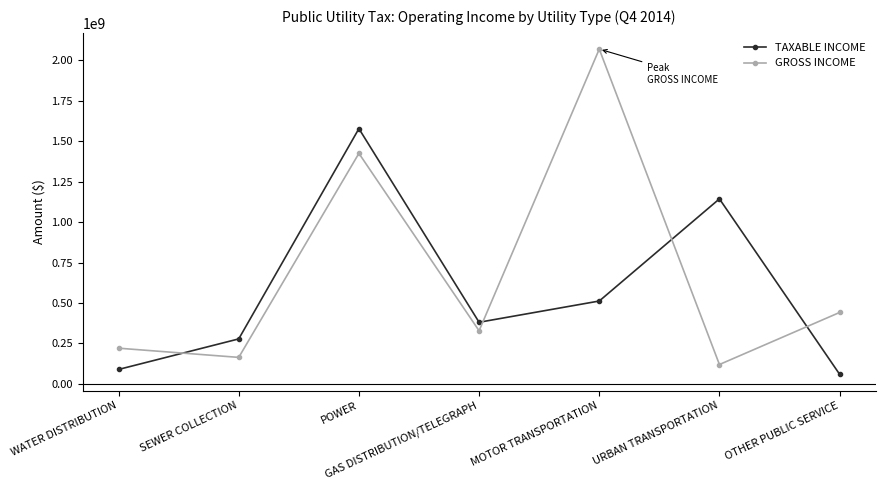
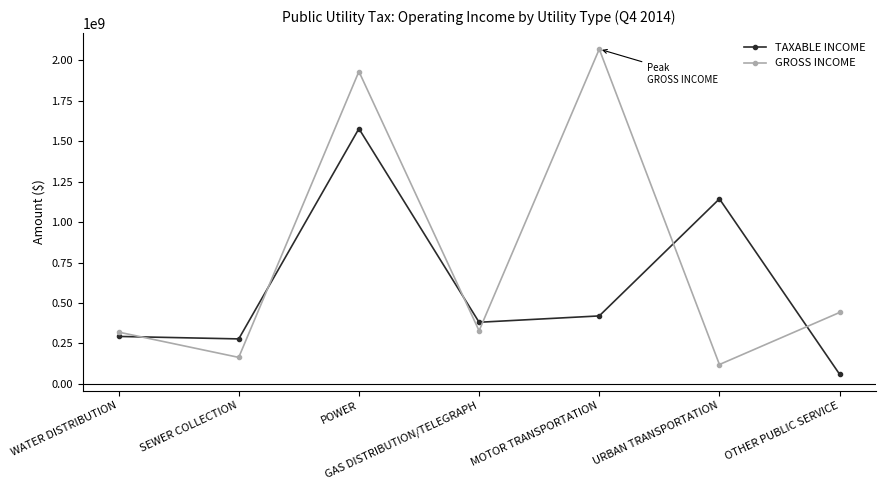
  {
    "TAXABLE INCOME": {
-     "WATER DISTRIBUTION": 90000000,
+     "WATER DISTRIBUTION": 290000000,
      "SEWER COLLECTION": 280000000,
      "POWER": 1580000000,
      "GAS DISTRIBUTION/TELEGRAPH": 380000000,
-     "MOTOR TRANSPORTATION": 510000000,
+     "MOTOR TRANSPORTATION": 420000000,
      "URBAN TRANSPORTATION": 1140000000,
      "OTHER PUBLIC SERVICE": 60000000
    },
    "GROSS INCOME": {
-     "WATER DISTRIBUTION": 220000000,
+     "WATER DISTRIBUTION": 320000000,
      "SEWER COLLECTION": 160000000,
-     "POWER": 1430000000,
+     "POWER": 1930000000,
      "GAS DISTRIBUTION/TELEGRAPH": 330000000,
      "MOTOR TRANSPORTATION": 2070000000,
      "URBAN TRANSPORTATION": 120000000,
      "OTHER PUBLIC SERVICE": 440000000
    }
  }
